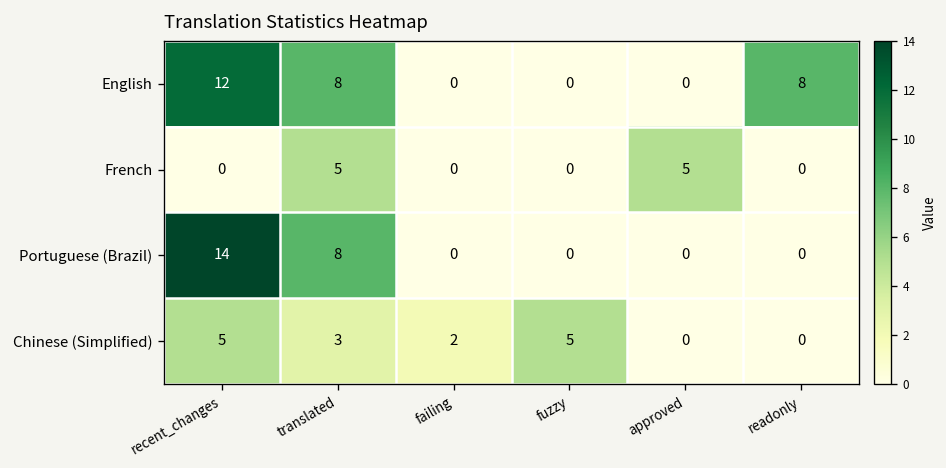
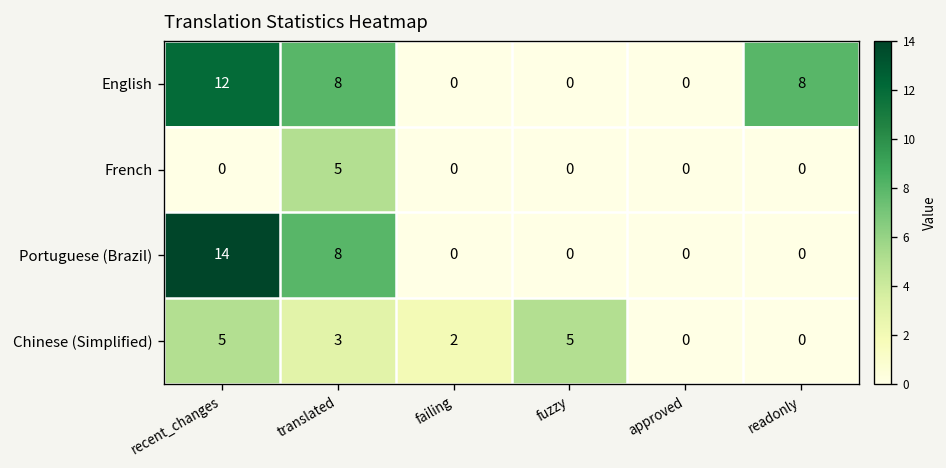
  {
    "English": {
      "recent_changes": 12,
      "translated": 8,
      "failing": 0,
      "fuzzy": 0,
      "approved": 0,
      "readonly": 8
    },
    "French": {
      "recent_changes": 0,
      "translated": 5,
      "failing": 0,
      "fuzzy": 0,
-     "approved": 5,
+     "approved": 0,
      "readonly": 0
    },
    "Portuguese (Brazil)": {
      "recent_changes": 14,
      "translated": 8,
      "failing": 0,
      "fuzzy": 0,
      "approved": 0,
      "readonly": 0
    },
    "Chinese (Simplified)": {
      "recent_changes": 5,
      "translated": 3,
      "failing": 2,
      "fuzzy": 5,
      "approved": 0,
      "readonly": 0
    }
  }
